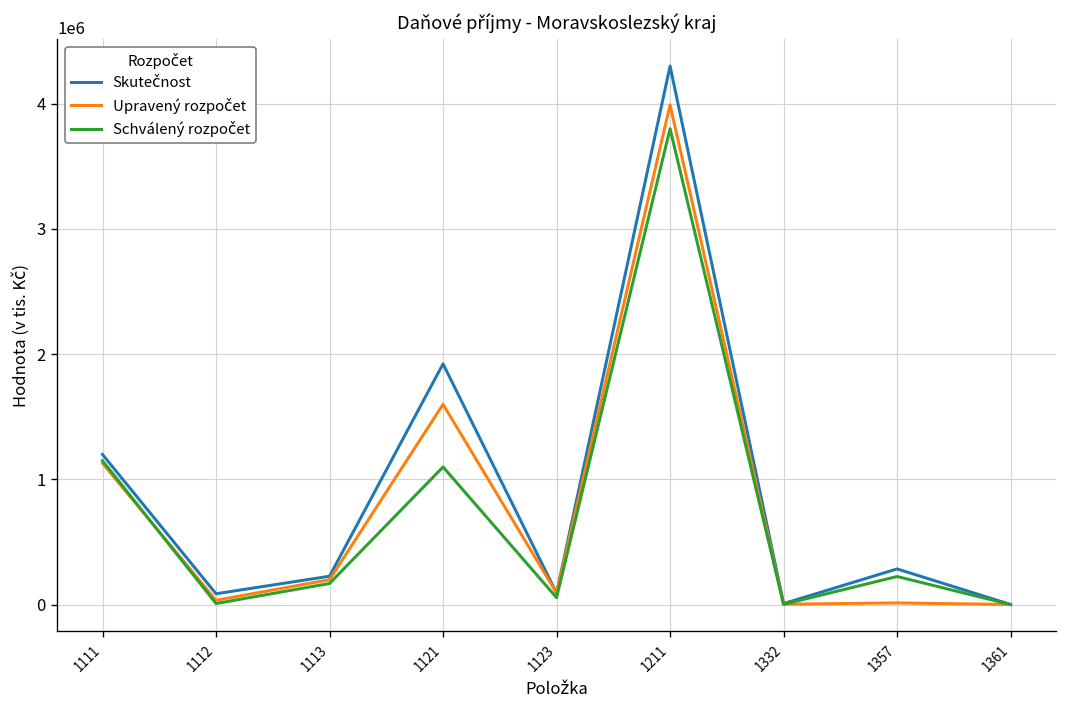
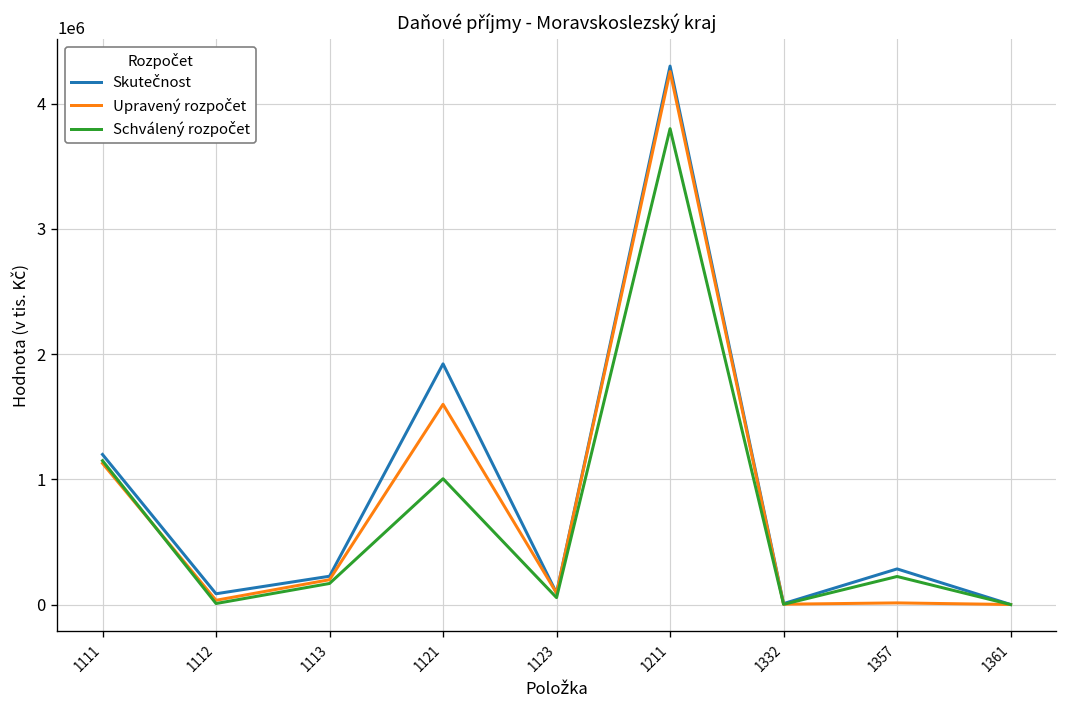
  {
    "Skutečnost": {
      "1111": 1200000,
      "1112": 90000,
      "1113": 230000,
      "1121": 1920000,
      "1211": 4300000,
      "1357": 290000
    },
    "Upravený rozpočet": {
      "1112": 40000,
      "1113": 200000,
      "1121": 1600000,
-     "1211": 3990000,
+     "1211": 4260000,
      "1357": 20000
    },
    "Schválený rozpočet": {
      "1112": 10000,
      "1113": 170000,
-     "1121": 1100000,
+     "1121": 1010000,
      "1123": 60000,
      "1211": 3800000,
      "1357": 230000
    }
  }
